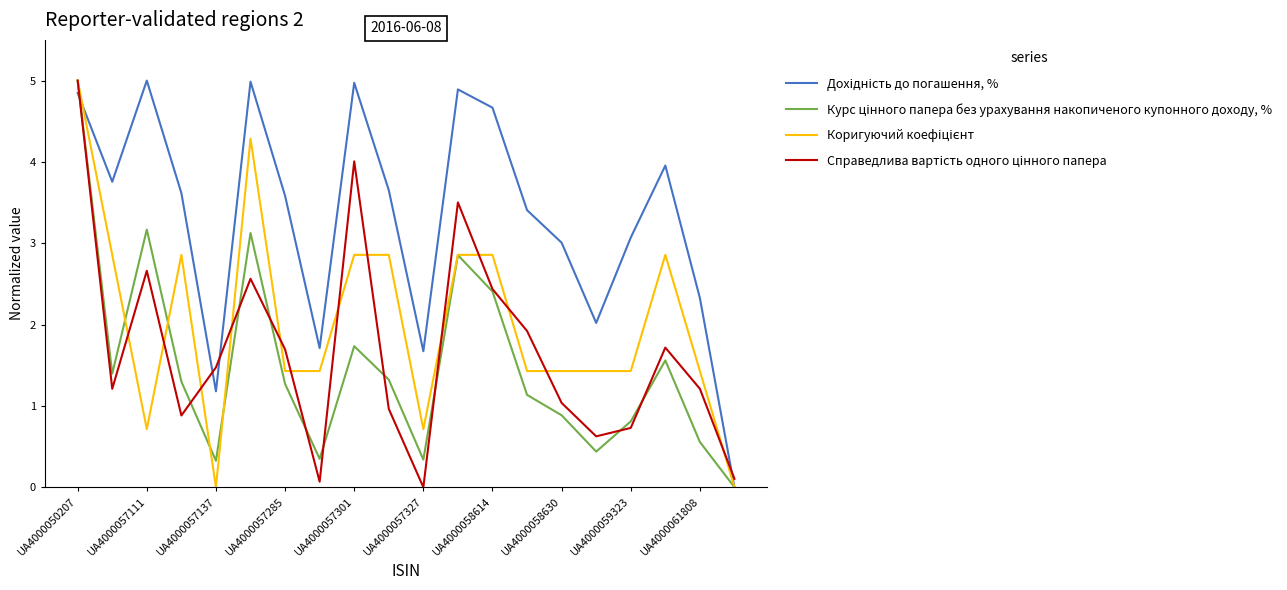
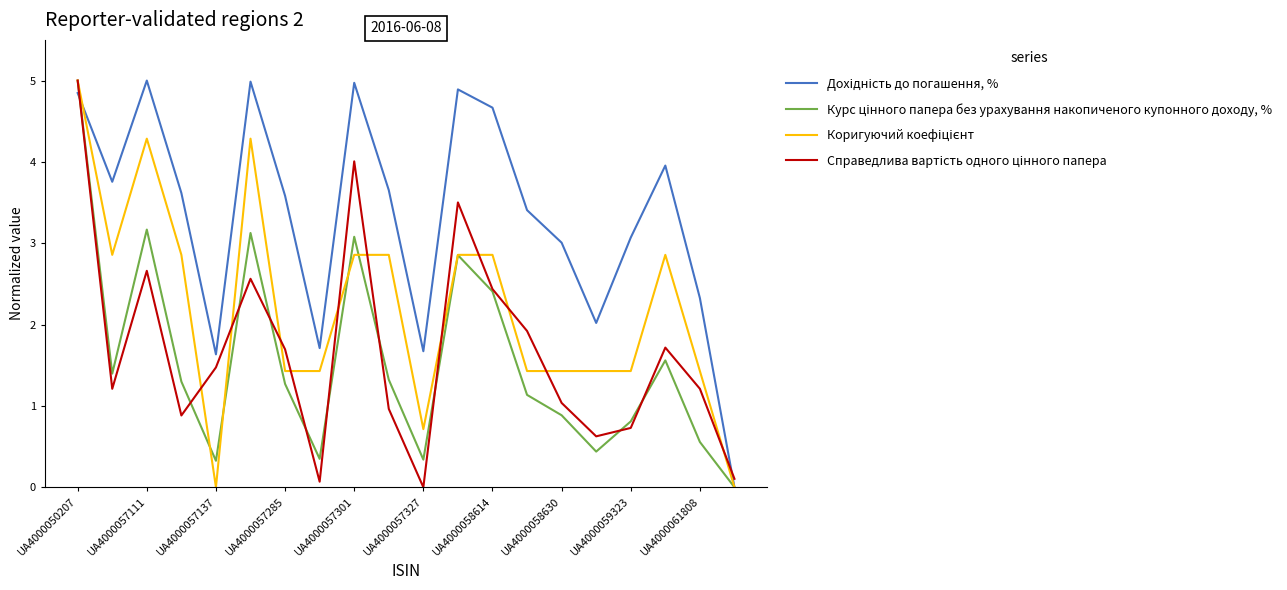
  {
    "Дохідність до погашення, %": {
      "UA4000050207": 4.8,
      "UA4000057111": 5.0,
-     "UA4000057137": 1.2,
+     "UA4000057137": 1.6,
      "UA4000057285": 3.6,
      "UA4000057301": 5.0,
      "UA4000057327": 1.7,
      "UA4000058614": 4.7,
      "UA4000058630": 3.0,
      "UA4000059323": 3.1,
      "UA4000061808": 2.3
    },
    "Курс цінного папера без урахування накопиченого купонного доходу, %": {
      "UA4000057111": 3.2,
      "UA4000057137": 0.3,
      "UA4000057285": 1.3,
-     "UA4000057301": 1.7,
+     "UA4000057301": 3.1,
      "UA4000057327": 0.3,
      "UA4000058630": 0.9,
      "UA4000059323": 0.8,
      "UA4000061808": 0.6
    },
    "Коригуючий коефіцієнт": {
-     "UA4000057111": 0.7,
+     "UA4000057111": 4.3,
      "UA4000057137": 0.0,
      "UA4000057285": 1.4,
      "UA4000057301": 2.9,
      "UA4000057327": 0.7,
      "UA4000058614": 2.9,
      "UA4000058630": 1.4,
      "UA4000059323": 1.4,
      "UA4000061808": 1.4
    },
    "Справедлива вартість одного цінного папера": {
      "UA4000057111": 2.7,
      "UA4000057137": 1.5,
      "UA4000057285": 1.7,
      "UA4000057301": 4.0,
      "UA4000057327": 0.0,
      "UA4000058630": 1.0,
      "UA4000059323": 0.7,
      "UA4000061808": 1.2
    }
  }
